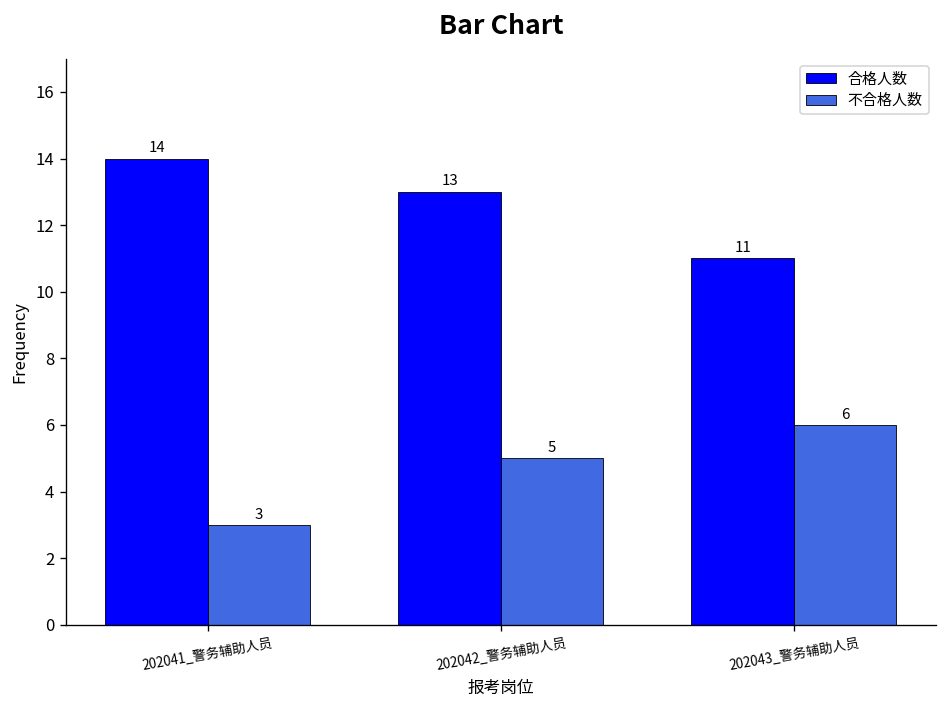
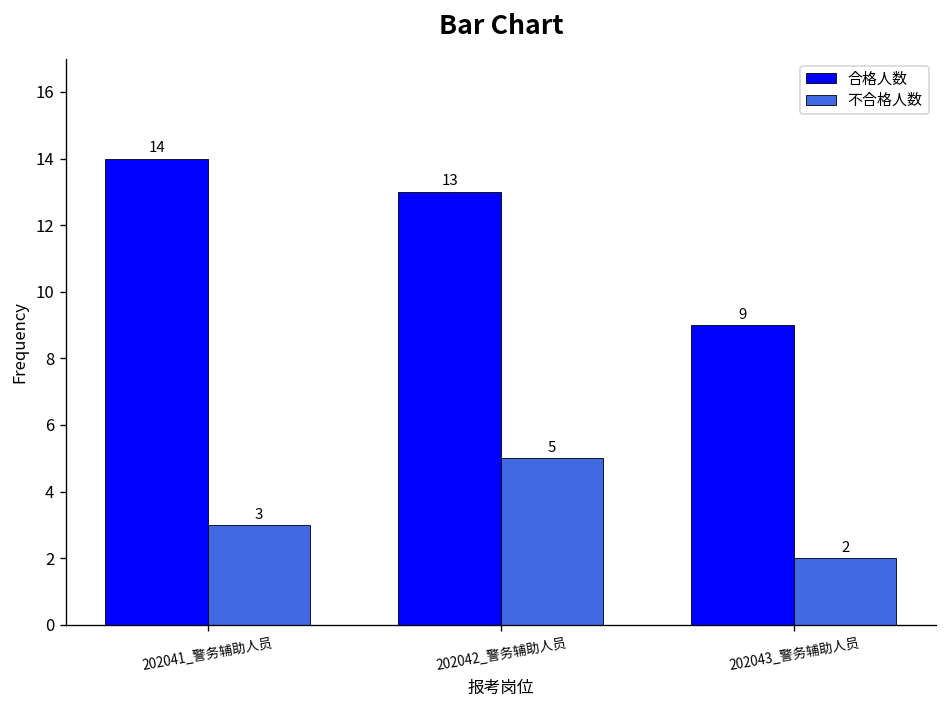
  {
    "合格人数": {
-     "202043_警务辅助人员": 11
+     "202043_警务辅助人员": 9
    },
    "不合格人数": {
-     "202043_警务辅助人员": 6
+     "202043_警务辅助人员": 2
    }
  }
